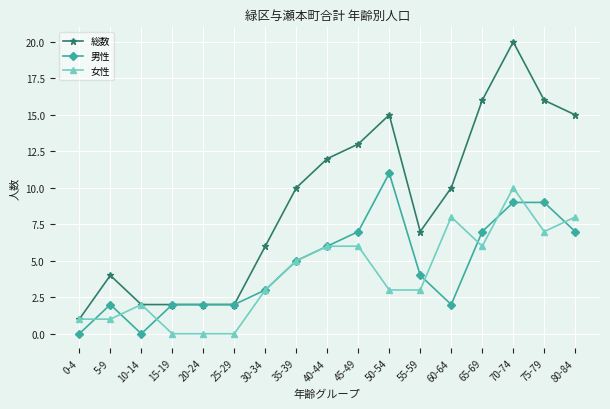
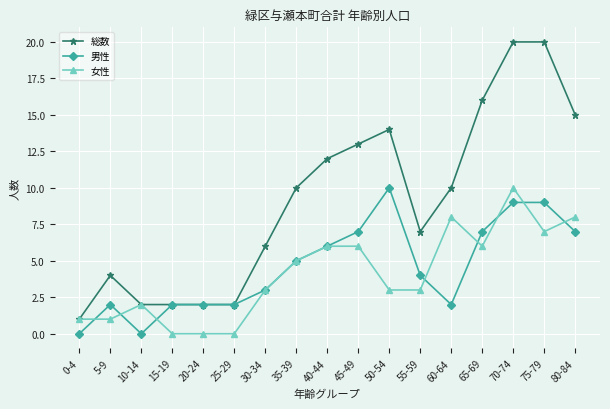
  {
    "総数": {
      "5-9": 4,
      "30-34": 6,
      "35-39": 10,
      "40-44": 12,
      "45-49": 13,
-     "50-54": 15,
+     "50-54": 14,
      "55-59": 7,
      "60-64": 10,
      "65-69": 16,
      "70-74": 20,
-     "75-79": 16,
+     "75-79": 20,
      "80-84": 15
    },
    "男性": {
      "0-4": 0,
      "5-9": 2,
      "10-14": 0,
      "45-49": 7,
-     "50-54": 11,
+     "50-54": 10,
      "55-59": 4,
      "60-64": 2,
      "65-69": 7,
      "70-74": 9,
      "75-79": 9,
      "80-84": 7
    },
    "女性": {
      "5-9": 1,
      "15-19": 0,
      "20-24": 0,
      "25-29": 0,
      "45-49": 6,
      "50-54": 3,
      "55-59": 3,
      "60-64": 8,
      "65-69": 6,
      "70-74": 10,
      "75-79": 7,
      "80-84": 8
    }
  }
